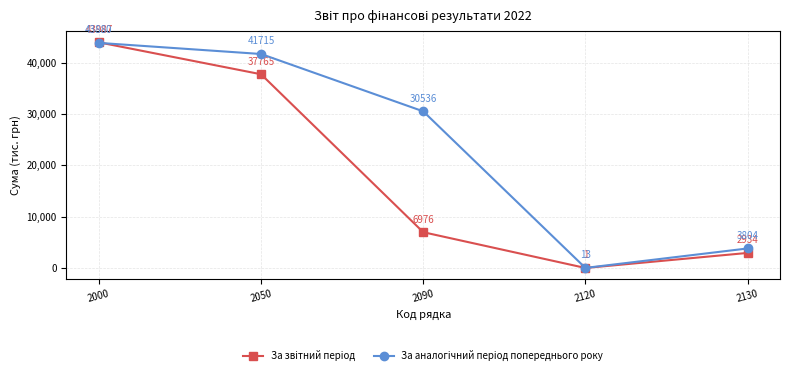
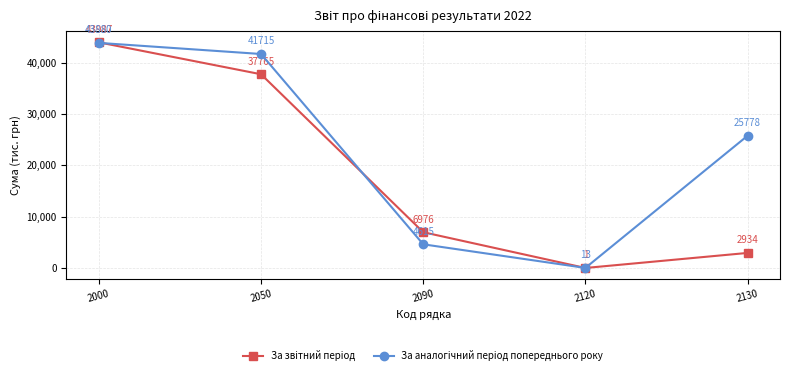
  {
    "За звітний період": {
      "2050": 37765,
      "2090": 6976
    },
    "За аналогічний період попереднього року": {
      "2050": 41715,
-     "2090": 30536,
-     "2130": 3804
+     "2090": 4615,
+     "2130": 25778
    }
  }
